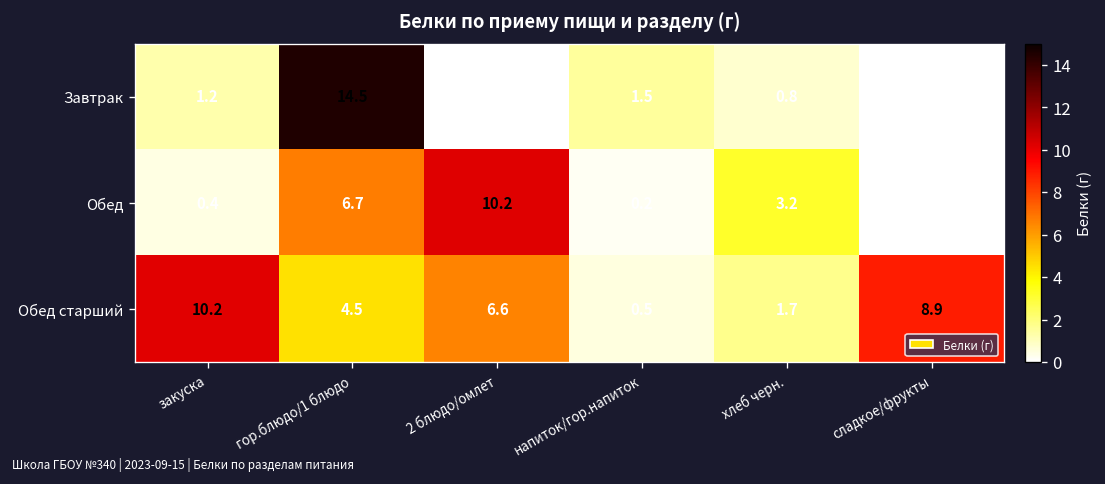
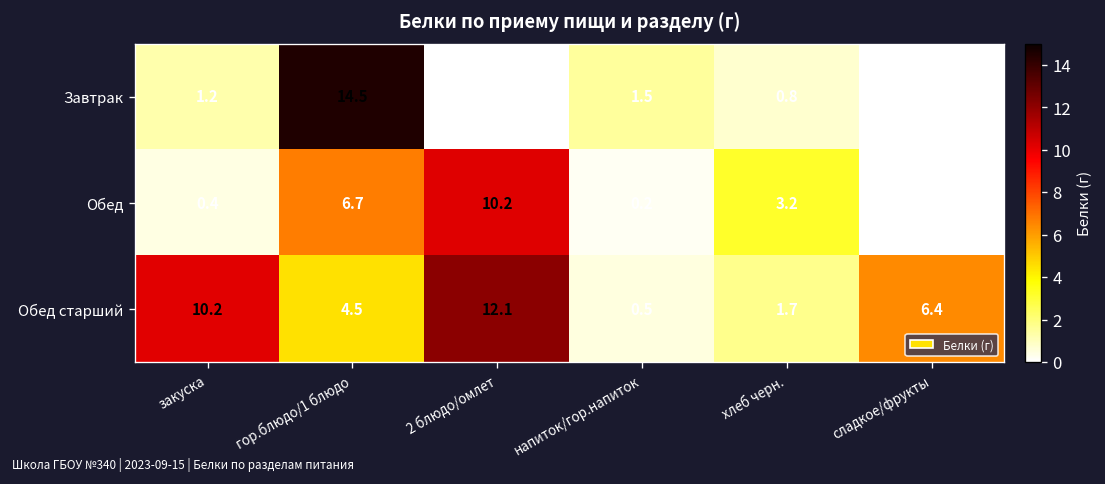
  {
    "Завтрак": {
      "закуска": 1.2,
      "напиток/гор.напиток": 1.5,
      "хлеб черн.": 0.8
    },
    "Обед": {
      "гор.блюдо/1 блюдо": 6.7,
      "2 блюдо/омлет": 10.2,
      "хлеб черн.": 3.2
    },
    "Обед старший": {
      "закуска": 10.2,
      "гор.блюдо/1 блюдо": 4.5,
-     "2 блюдо/омлет": 6.6,
+     "2 блюдо/омлет": 12.1,
      "хлеб черн.": 1.7,
-     "сладкое/фрукты": 8.9
+     "сладкое/фрукты": 6.4
    }
  }
